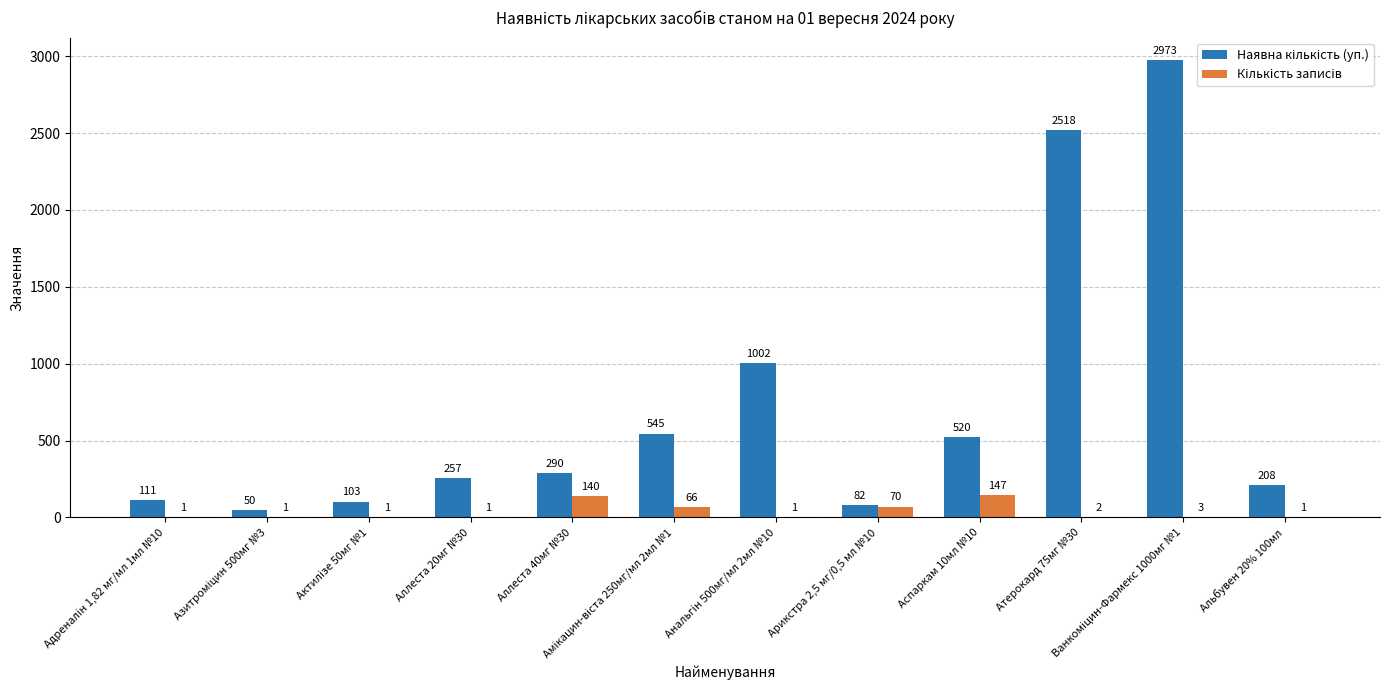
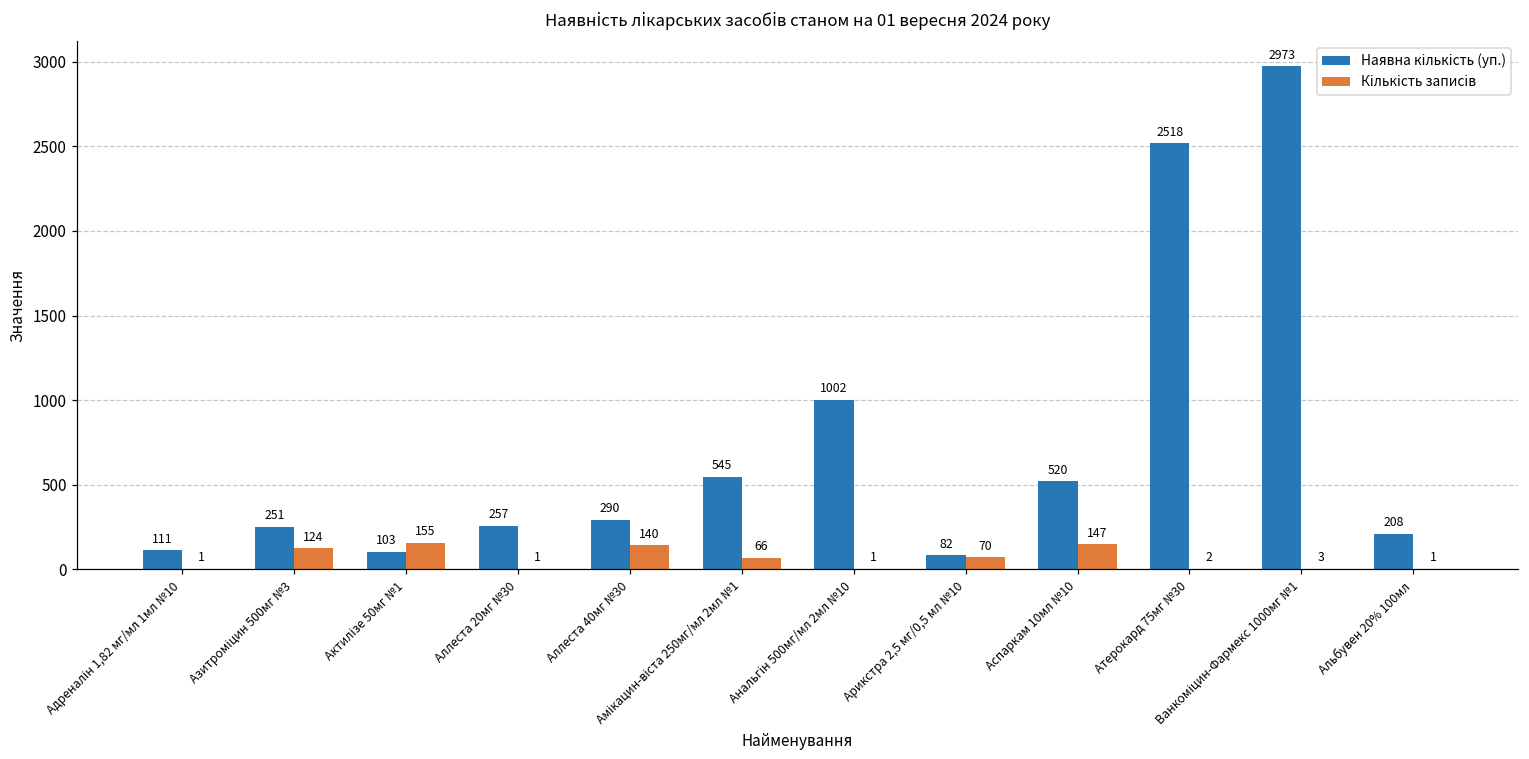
  {
    "Наявна кількість (уп.)": {
      "Адреналін 1,82 мг/мл 1мл №10": 111,
-     "Азитроміцин 500мг №3": 50,
+     "Азитроміцин 500мг №3": 251,
      "Актилізе 50мг №1": 103,
      "Аллеста 20мг №30": 257,
      "Аллеста 40мг №30": 290,
      "Амікацин-віста 250мг/мл 2мл №1": 545,
      "Анальгін 500мг/мл 2мл №10": 1002,
      "Арикстра 2,5 мг/0,5 мл №10": 82,
      "Аспаркам 10мл №10": 520,
      "Атерокард 75мг №30": 2518,
      "Ванкоміцин-Фармекс 1000мг №1": 2973,
      "Альбувен 20% 100мл": 208
    },
    "Кількість записів": {
      "Адреналін 1,82 мг/мл 1мл №10": 1,
-     "Азитроміцин 500мг №3": 1,
-     "Актилізе 50мг №1": 1,
+     "Азитроміцин 500мг №3": 124,
+     "Актилізе 50мг №1": 155,
      "Аллеста 20мг №30": 1,
      "Аллеста 40мг №30": 140,
      "Амікацин-віста 250мг/мл 2мл №1": 66,
      "Анальгін 500мг/мл 2мл №10": 1,
      "Арикстра 2,5 мг/0,5 мл №10": 70,
      "Аспаркам 10мл №10": 147,
      "Атерокард 75мг №30": 2,
      "Ванкоміцин-Фармекс 1000мг №1": 3,
      "Альбувен 20% 100мл": 1
    }
  }
